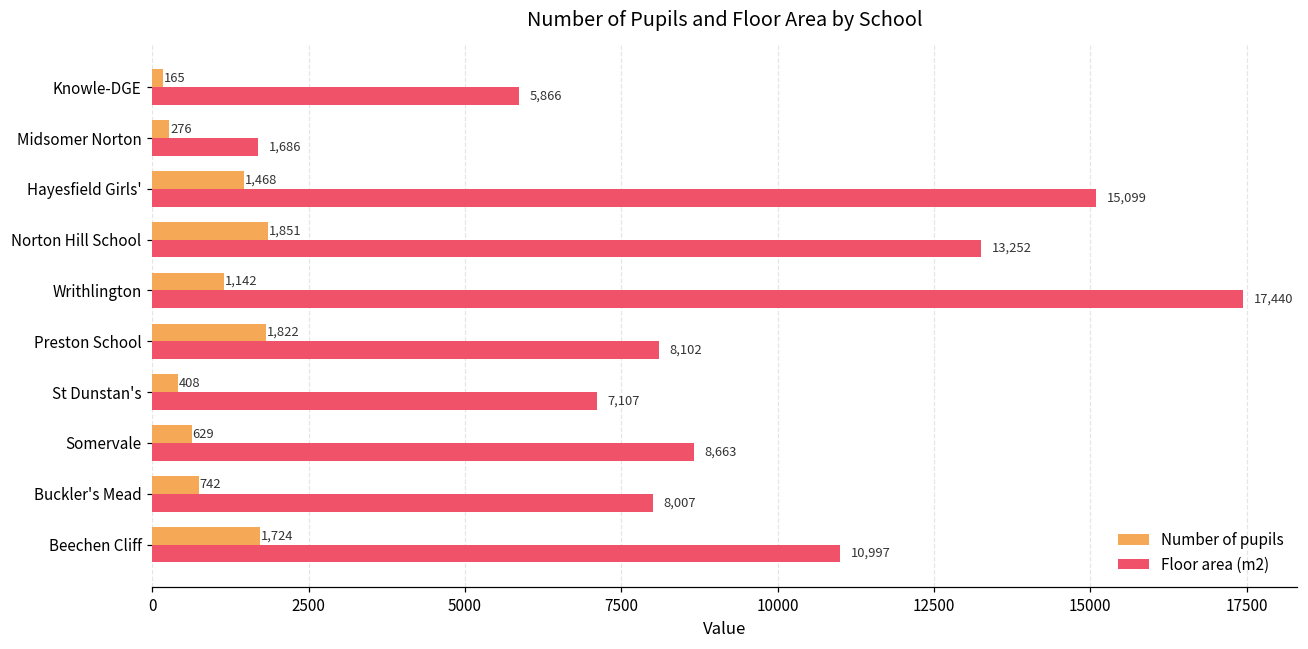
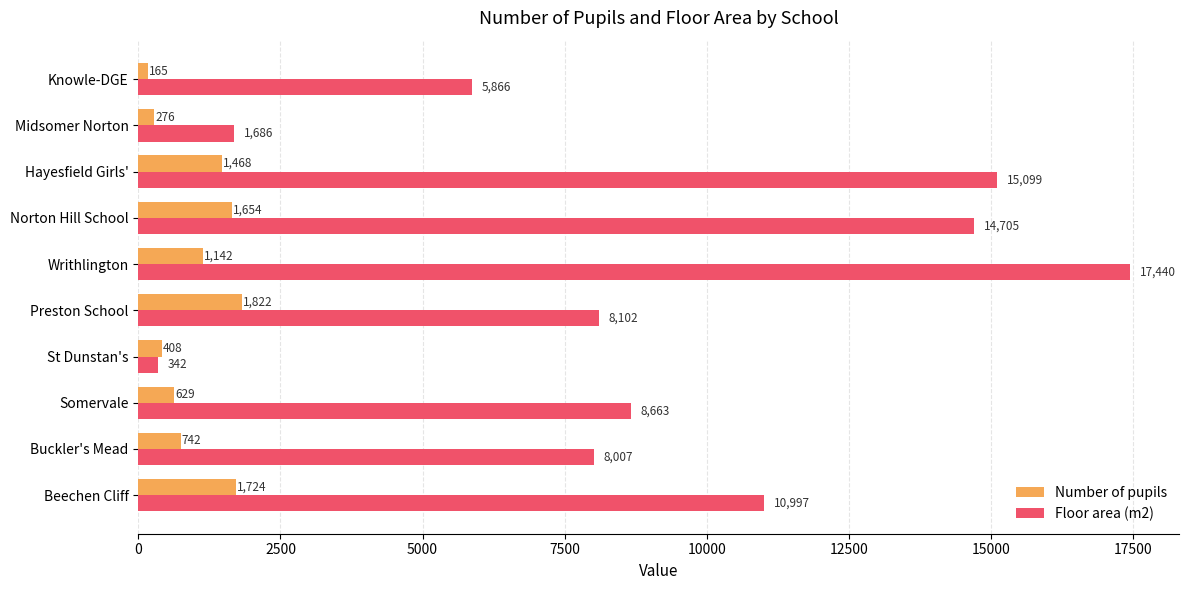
  {
    "Number of pupils": {
      "Knowle-DGE": "165",
      "Midsomer Norton": "276",
      "Hayesfield Girls'": "1,468",
-     "Norton Hill School": "1,851",
+     "Norton Hill School": "1,654",
      "Writhlington": "1,142",
      "Preston School": "1,822",
      "St Dunstan's": "408",
      "Somervale": "629",
      "Buckler's Mead": "742",
      "Beechen Cliff": "1,724"
    },
    "Floor area (m2)": {
      "Knowle-DGE": "5,866",
      "Midsomer Norton": "1,686",
      "Hayesfield Girls'": "15,099",
-     "Norton Hill School": "13,252",
+     "Norton Hill School": "14,705",
      "Writhlington": "17,440",
      "Preston School": "8,102",
-     "St Dunstan's": "7,107",
+     "St Dunstan's": "342",
      "Somervale": "8,663",
      "Buckler's Mead": "8,007",
      "Beechen Cliff": "10,997"
    }
  }
